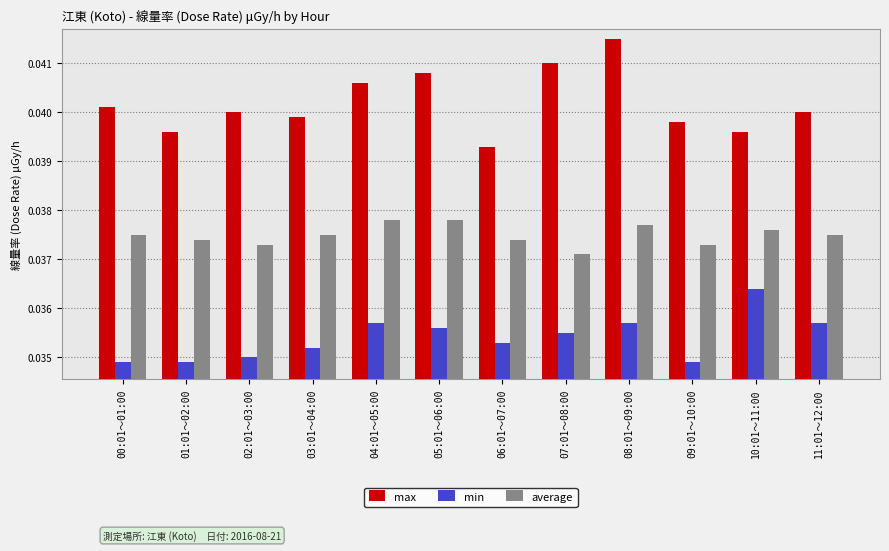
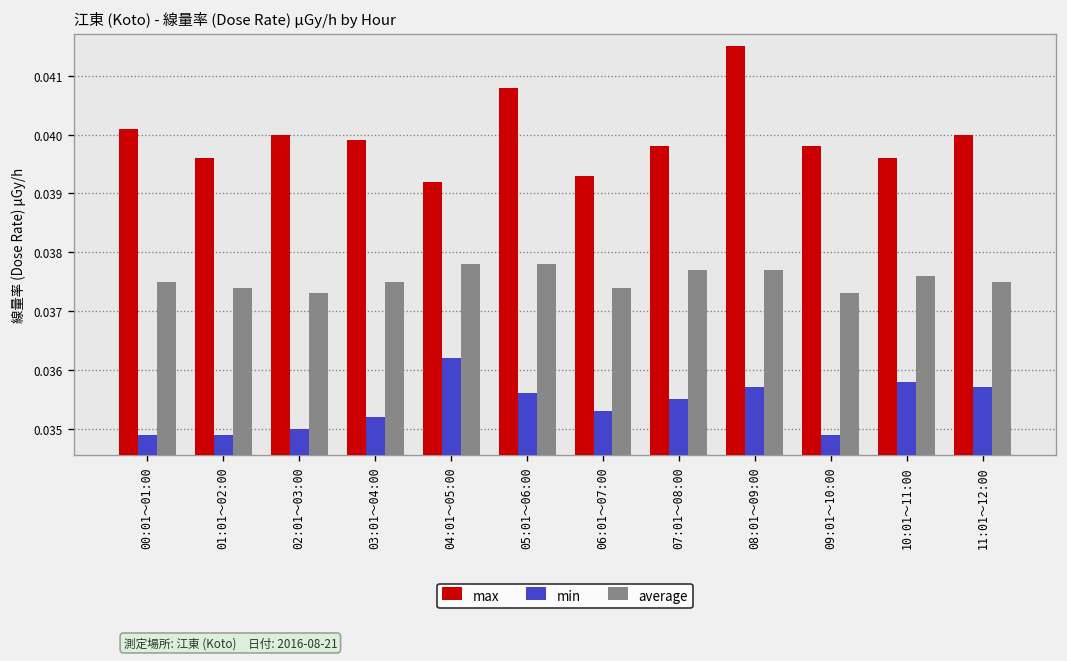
  {
    "max": {
      "00:01～01:00": 0.0401,
      "01:01～02:00": 0.0396,
      "02:01～03:00": 0.0400,
      "03:01～04:00": 0.0399,
-     "04:01～05:00": 0.0406,
+     "04:01～05:00": 0.0392,
      "05:01～06:00": 0.0408,
      "06:01～07:00": 0.0393,
-     "07:01～08:00": 0.0410,
+     "07:01～08:00": 0.0398,
      "08:01～09:00": 0.0415,
      "09:01～10:00": 0.0398,
      "10:01～11:00": 0.0396,
      "11:01～12:00": 0.0400
    },
    "min": {
      "00:01～01:00": 0.0349,
      "01:01～02:00": 0.0349,
      "02:01～03:00": 0.0350,
      "03:01～04:00": 0.0352,
-     "04:01～05:00": 0.0357,
+     "04:01～05:00": 0.0362,
      "05:01～06:00": 0.0356,
      "06:01～07:00": 0.0353,
      "07:01～08:00": 0.0355,
      "08:01～09:00": 0.0357,
      "09:01～10:00": 0.0349,
-     "10:01～11:00": 0.0364,
+     "10:01～11:00": 0.0358,
      "11:01～12:00": 0.0357
    },
    "average": {
      "00:01～01:00": 0.0375,
      "01:01～02:00": 0.0374,
      "02:01～03:00": 0.0373,
      "03:01～04:00": 0.0375,
      "04:01～05:00": 0.0378,
      "05:01～06:00": 0.0378,
      "06:01～07:00": 0.0374,
-     "07:01～08:00": 0.0371,
+     "07:01～08:00": 0.0377,
      "08:01～09:00": 0.0377,
      "09:01～10:00": 0.0373,
      "10:01～11:00": 0.0376,
      "11:01～12:00": 0.0375
    }
  }
